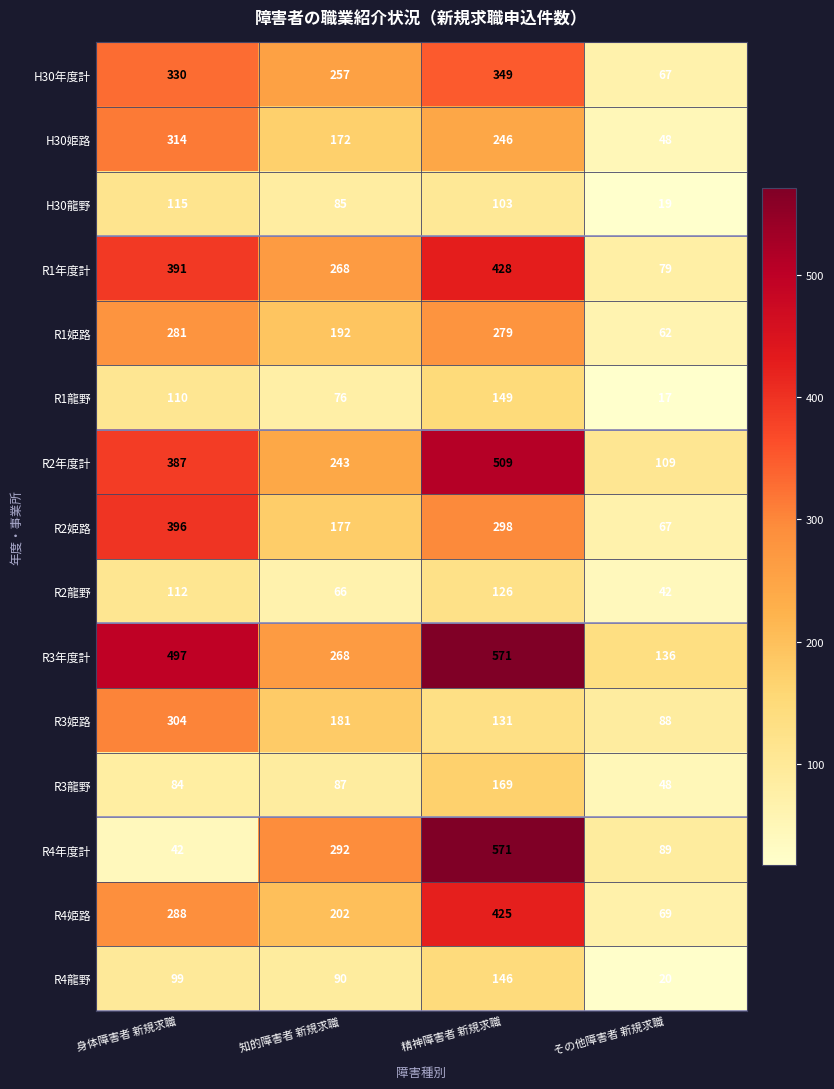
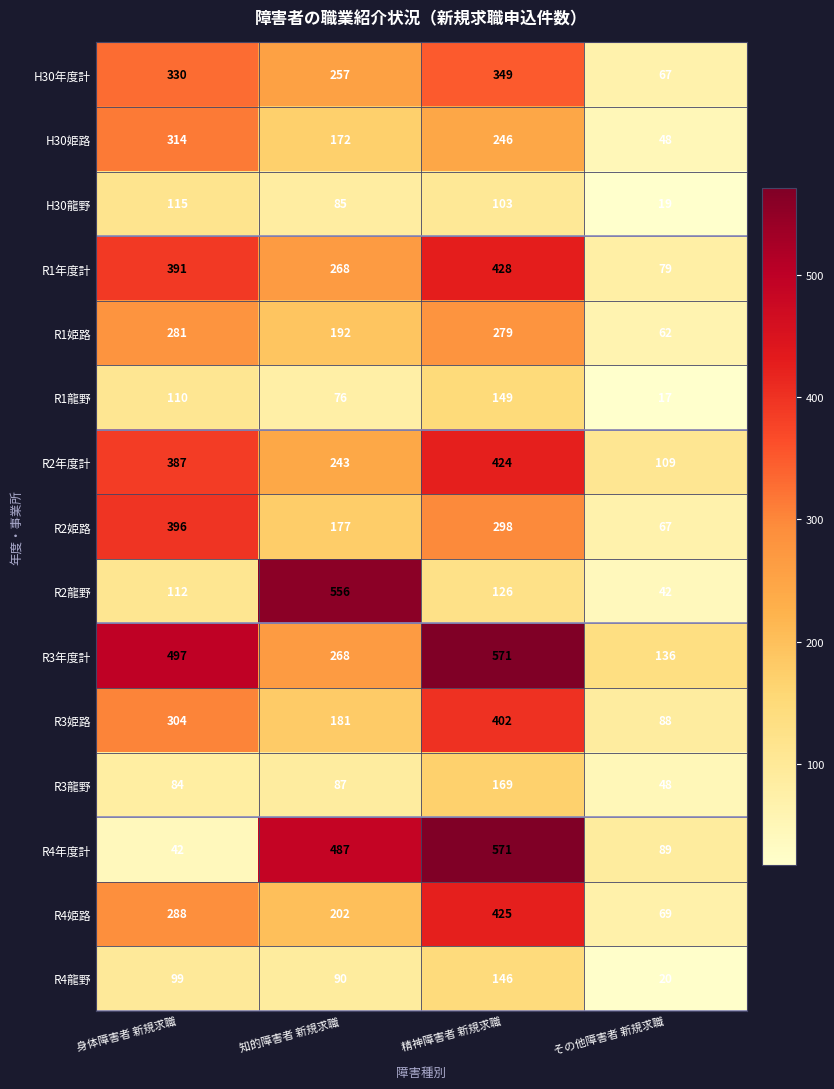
  {
    "H30年度計": {
      "身体障害者 新規求職": 330,
      "知的障害者 新規求職": 257,
      "精神障害者 新規求職": 349,
      "その他障害者 新規求職": 67
    },
    "H30姫路": {
      "身体障害者 新規求職": 314,
      "知的障害者 新規求職": 172,
      "精神障害者 新規求職": 246,
      "その他障害者 新規求職": 48
    },
    "H30龍野": {
      "身体障害者 新規求職": 115,
      "知的障害者 新規求職": 85,
      "精神障害者 新規求職": 103,
      "その他障害者 新規求職": 19
    },
    "R1年度計": {
      "身体障害者 新規求職": 391,
      "知的障害者 新規求職": 268,
      "精神障害者 新規求職": 428,
      "その他障害者 新規求職": 79
    },
    "R1姫路": {
      "身体障害者 新規求職": 281,
      "知的障害者 新規求職": 192,
      "精神障害者 新規求職": 279,
      "その他障害者 新規求職": 62
    },
    "R1龍野": {
      "身体障害者 新規求職": 110,
      "知的障害者 新規求職": 76,
      "精神障害者 新規求職": 149,
      "その他障害者 新規求職": 17
    },
    "R2年度計": {
      "身体障害者 新規求職": 387,
      "知的障害者 新規求職": 243,
-     "精神障害者 新規求職": 509,
+     "精神障害者 新規求職": 424,
      "その他障害者 新規求職": 109
    },
    "R2姫路": {
      "身体障害者 新規求職": 396,
      "知的障害者 新規求職": 177,
      "精神障害者 新規求職": 298,
      "その他障害者 新規求職": 67
    },
    "R2龍野": {
      "身体障害者 新規求職": 112,
-     "知的障害者 新規求職": 66,
+     "知的障害者 新規求職": 556,
      "精神障害者 新規求職": 126,
      "その他障害者 新規求職": 42
    },
    "R3年度計": {
      "身体障害者 新規求職": 497,
      "知的障害者 新規求職": 268,
      "精神障害者 新規求職": 571,
      "その他障害者 新規求職": 136
    },
    "R3姫路": {
      "身体障害者 新規求職": 304,
      "知的障害者 新規求職": 181,
-     "精神障害者 新規求職": 131,
+     "精神障害者 新規求職": 402,
      "その他障害者 新規求職": 88
    },
    "R3龍野": {
      "身体障害者 新規求職": 84,
      "知的障害者 新規求職": 87,
      "精神障害者 新規求職": 169,
      "その他障害者 新規求職": 48
    },
    "R4年度計": {
      "身体障害者 新規求職": 42,
-     "知的障害者 新規求職": 292,
+     "知的障害者 新規求職": 487,
      "精神障害者 新規求職": 571,
      "その他障害者 新規求職": 89
    },
    "R4姫路": {
      "身体障害者 新規求職": 288,
      "知的障害者 新規求職": 202,
      "精神障害者 新規求職": 425,
      "その他障害者 新規求職": 69
    },
    "R4龍野": {
      "身体障害者 新規求職": 99,
      "知的障害者 新規求職": 90,
      "精神障害者 新規求職": 146,
      "その他障害者 新規求職": 20
    }
  }
